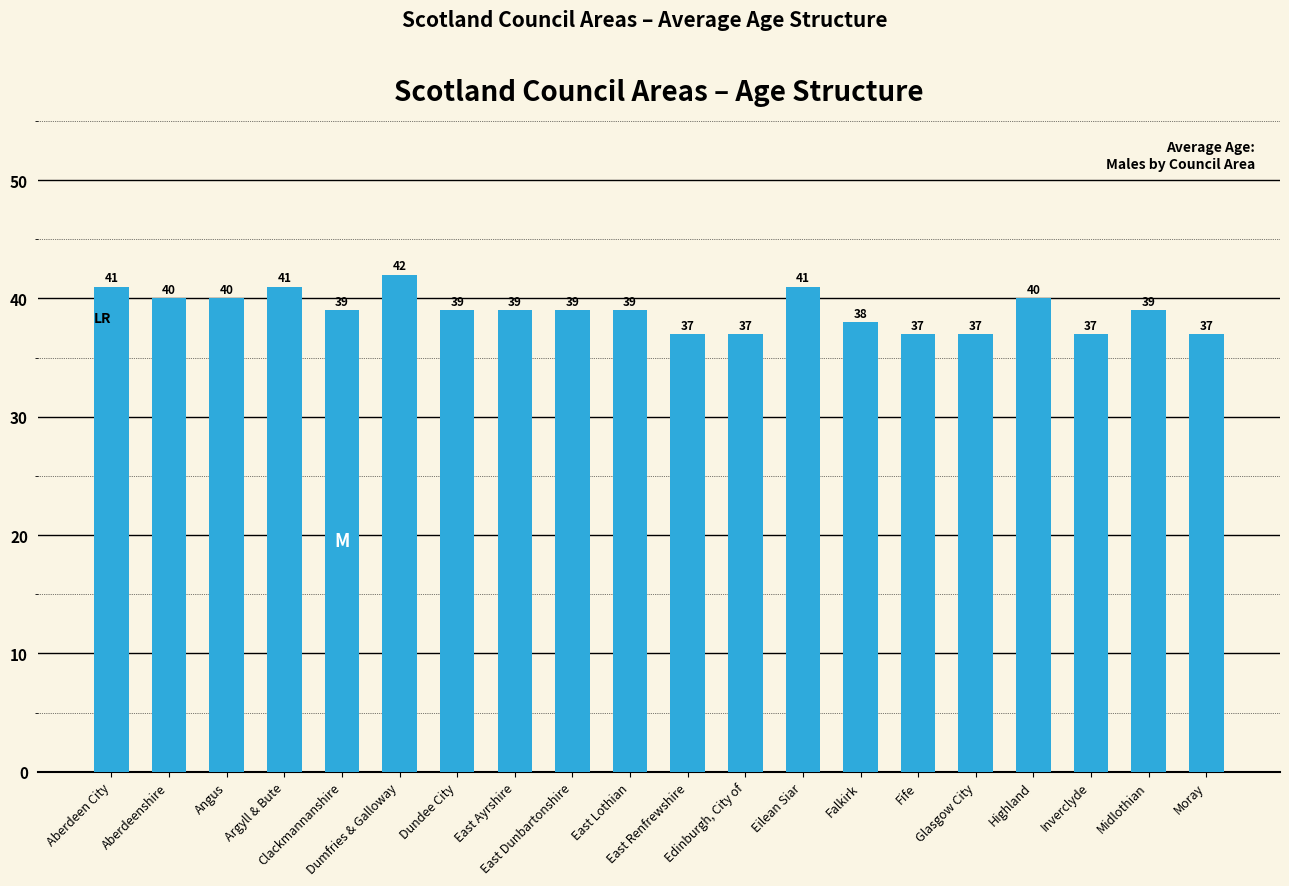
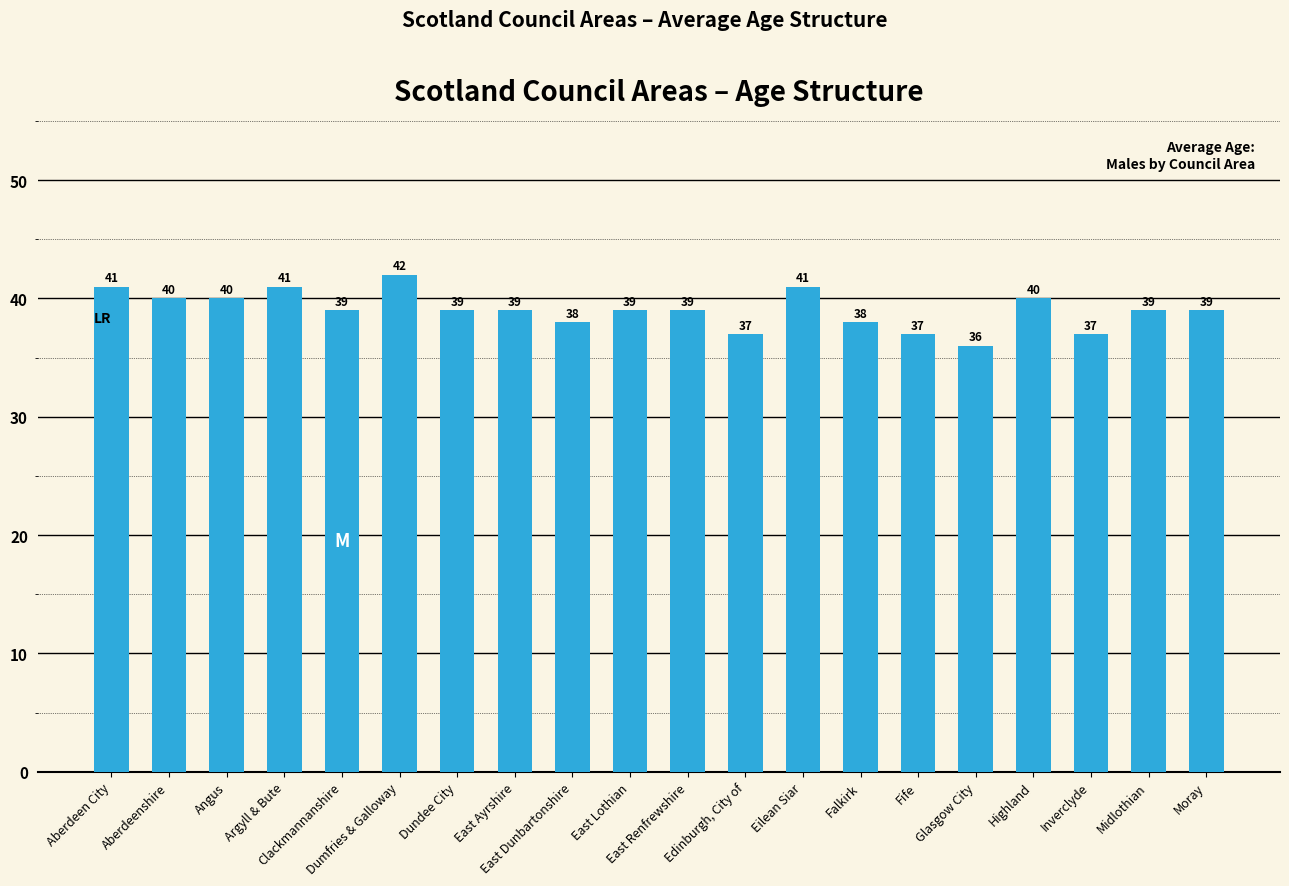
  {
    "Aberdeen City": 41,
    "Aberdeenshire": 40,
    "Angus": 40,
    "Argyll & Bute": 41,
    "Clackmannanshire": 39,
    "Dumfries & Galloway": 42,
    "Dundee City": 39,
    "East Ayrshire": 39,
-   "East Dunbartonshire": 39,
+   "East Dunbartonshire": 38,
    "East Lothian": 39,
-   "East Renfrewshire": 37,
+   "East Renfrewshire": 39,
    "Edinburgh, City of": 37,
    "Eilean Siar": 41,
    "Falkirk": 38,
    "Fife": 37,
-   "Glasgow City": 37,
+   "Glasgow City": 36,
    "Highland": 40,
    "Inverclyde": 37,
    "Midlothian": 39,
-   "Moray": 37
+   "Moray": 39
  }
